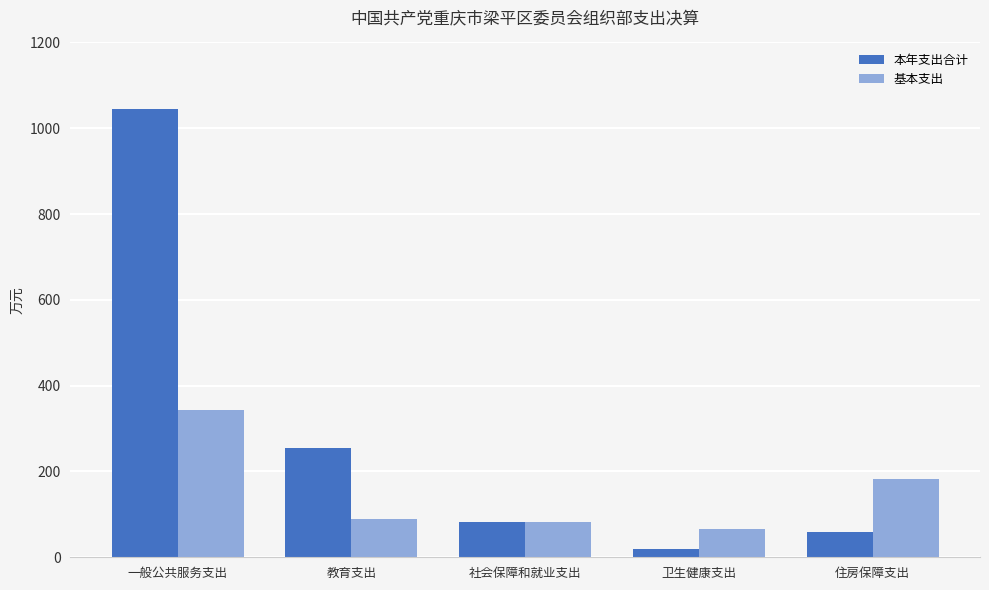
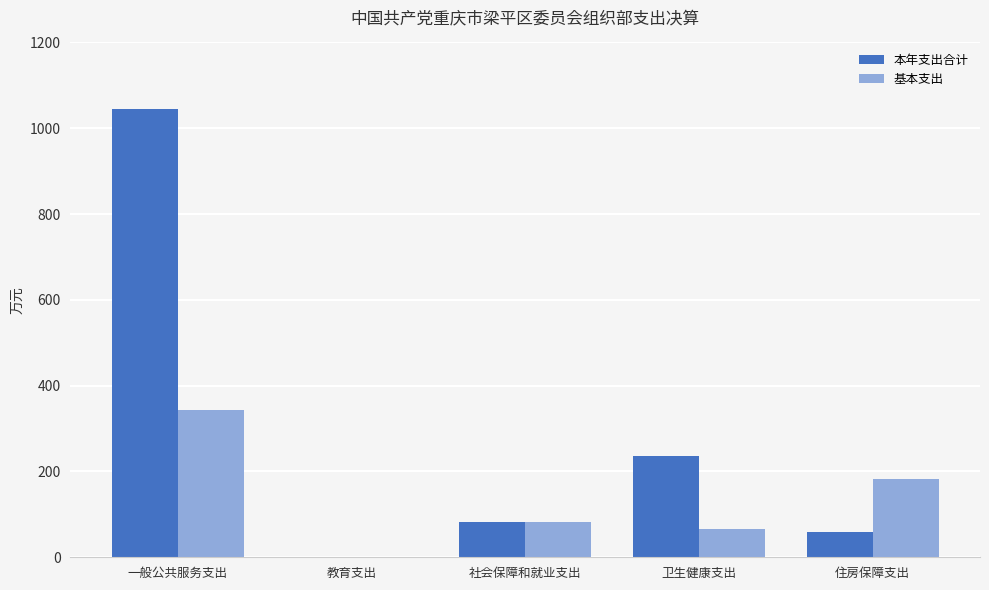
  {
    "本年支出合计": {
      "一般公共服务支出": 1040,
-     "教育支出": 250,
+     "教育支出": 0,
      "社会保障和就业支出": 80,
-     "卫生健康支出": 20,
+     "卫生健康支出": 240,
      "住房保障支出": 60
    },
    "基本支出": {
      "一般公共服务支出": 340,
-     "教育支出": 90,
+     "教育支出": 0,
      "社会保障和就业支出": 80,
      "卫生健康支出": 60,
      "住房保障支出": 180
    }
  }
